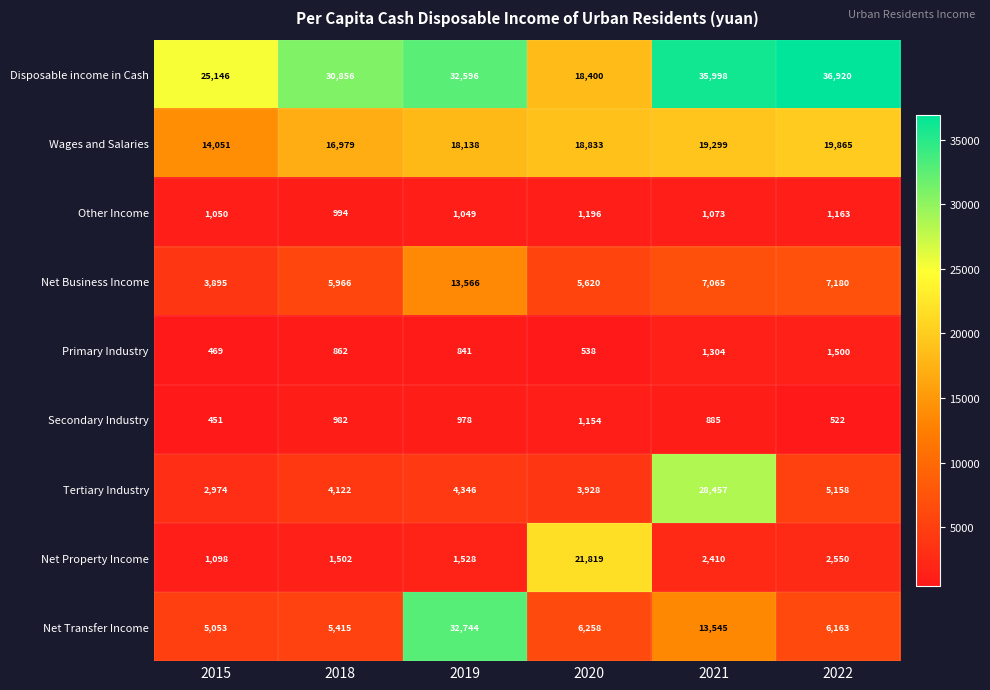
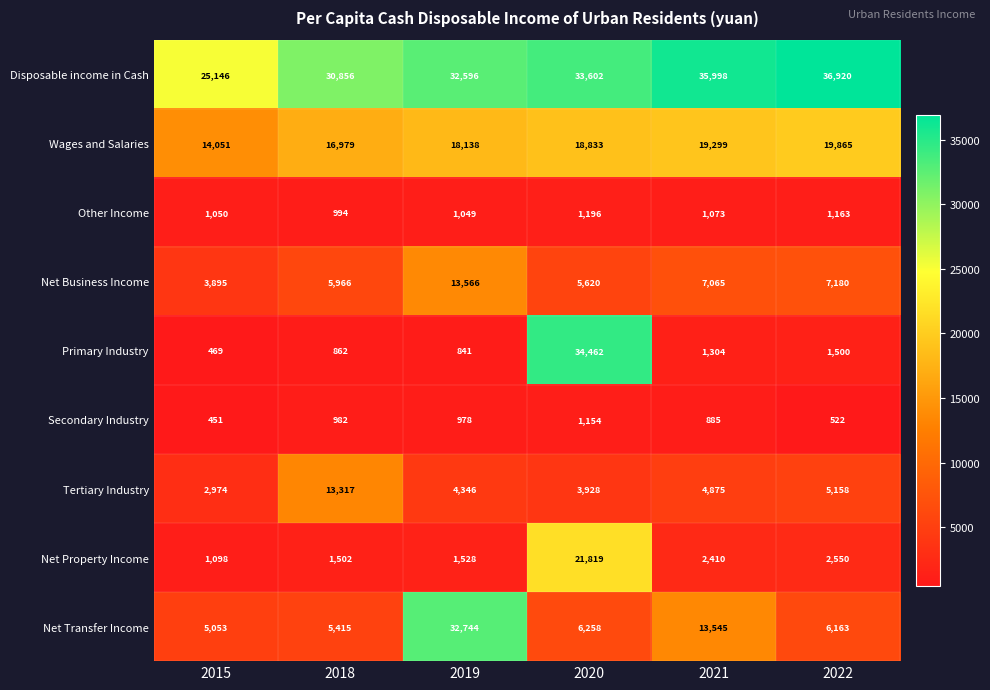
  {
    "Disposable income in Cash": {
      "2015": "25,146",
      "2018": "30,856",
      "2019": "32,596",
-     "2020": "18,400",
+     "2020": "33,602",
      "2021": "35,998",
      "2022": "36,920"
    },
    "Wages and Salaries": {
      "2015": "14,051",
      "2018": "16,979",
      "2019": "18,138",
      "2020": "18,833",
      "2021": "19,299",
      "2022": "19,865"
    },
    "Other Income": {
      "2015": "1,050",
      "2018": "994",
      "2019": "1,049",
      "2020": "1,196",
      "2021": "1,073",
      "2022": "1,163"
    },
    "Net Business Income": {
      "2015": "3,895",
      "2018": "5,966",
      "2019": "13,566",
      "2020": "5,620",
      "2021": "7,065",
      "2022": "7,180"
    },
    "Primary Industry": {
      "2015": "469",
      "2018": "862",
      "2019": "841",
-     "2020": "538",
+     "2020": "34,462",
      "2021": "1,304",
      "2022": "1,500"
    },
    "Secondary Industry": {
      "2015": "451",
      "2018": "982",
      "2019": "978",
      "2020": "1,154",
      "2021": "885",
      "2022": "522"
    },
    "Tertiary Industry": {
      "2015": "2,974",
-     "2018": "4,122",
+     "2018": "13,317",
      "2019": "4,346",
      "2020": "3,928",
-     "2021": "28,457",
+     "2021": "4,875",
      "2022": "5,158"
    },
    "Net Property Income": {
      "2015": "1,098",
      "2018": "1,502",
      "2019": "1,528",
      "2020": "21,819",
      "2021": "2,410",
      "2022": "2,550"
    },
    "Net Transfer Income": {
      "2015": "5,053",
      "2018": "5,415",
      "2019": "32,744",
      "2020": "6,258",
      "2021": "13,545",
      "2022": "6,163"
    }
  }
